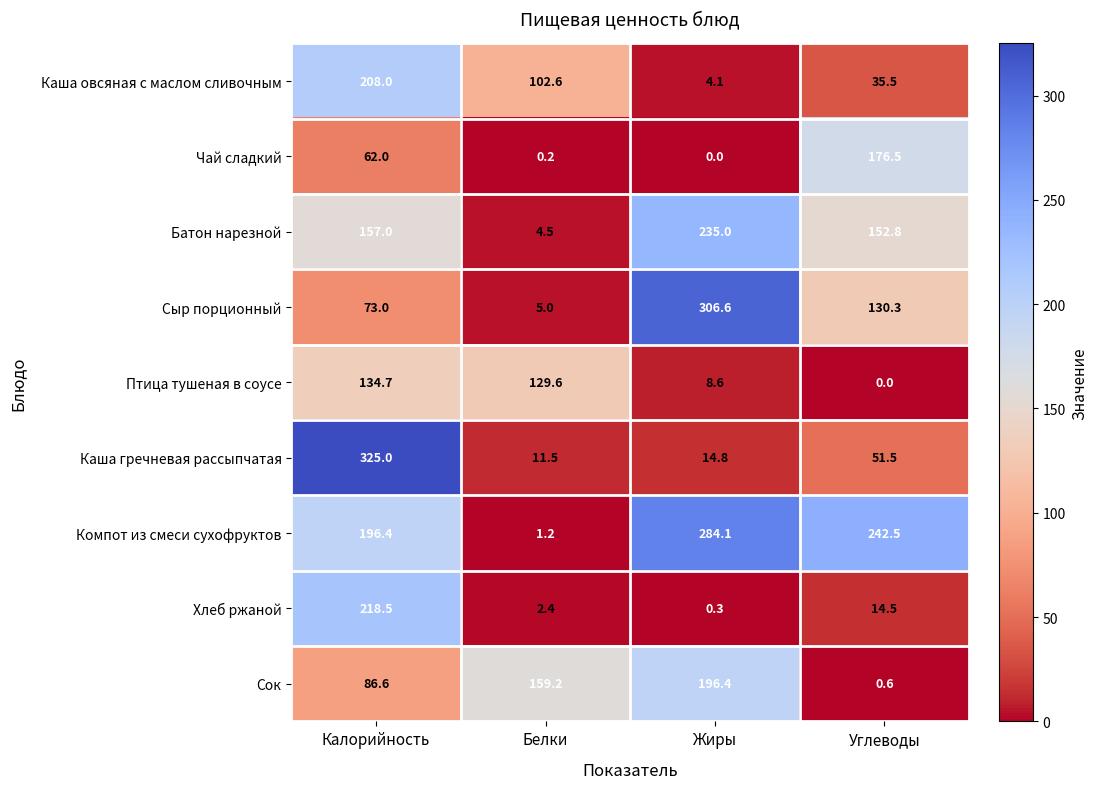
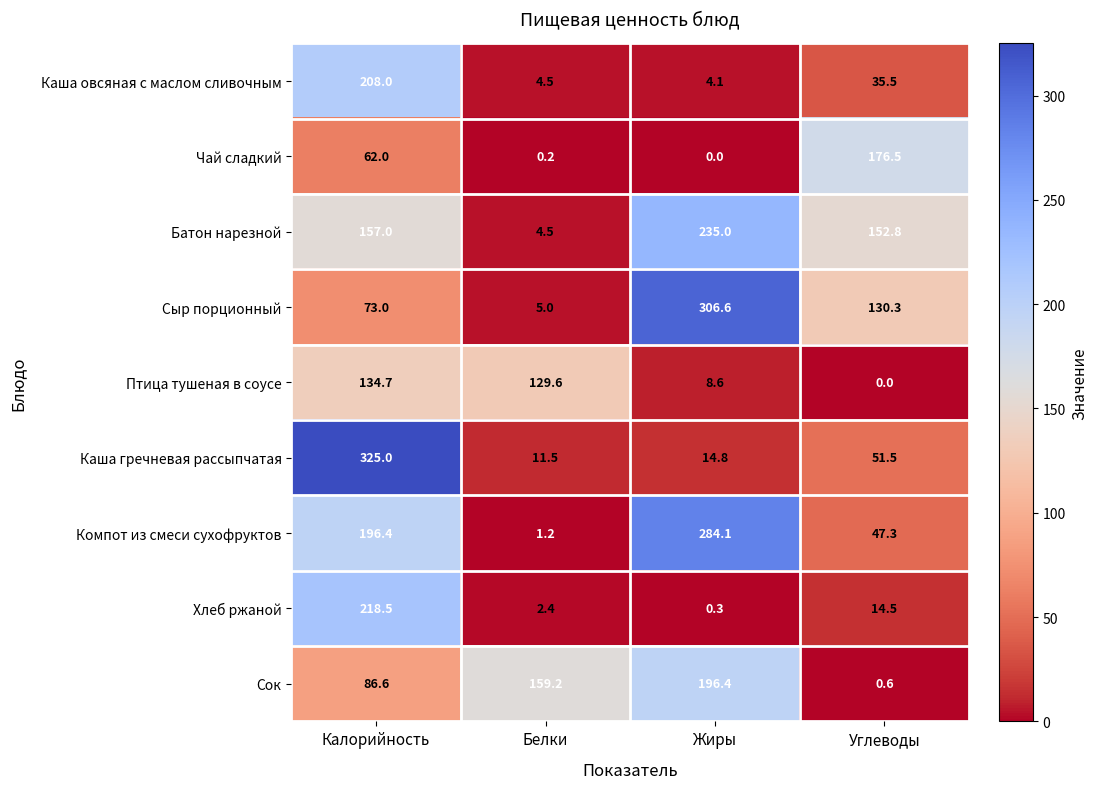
  {
    "Каша овсяная с маслом сливочным": {
      "Калорийность": 208.0,
-     "Белки": 102.6,
+     "Белки": 4.5,
      "Жиры": 4.1,
      "Углеводы": 35.5
    },
    "Чай сладкий": {
      "Калорийность": 62.0,
      "Белки": 0.2,
      "Жиры": 0.0
    },
    "Батон нарезной": {
      "Белки": 4.5,
      "Жиры": 235.0
    },
    "Сыр порционный": {
      "Калорийность": 73.0,
      "Белки": 5.0,
      "Жиры": 306.6,
      "Углеводы": 130.3
    },
    "Птица тушеная в соусе": {
      "Калорийность": 134.7,
      "Белки": 129.6,
      "Жиры": 8.6,
      "Углеводы": 0.0
    },
    "Каша гречневая рассыпчатая": {
      "Калорийность": 325.0,
      "Белки": 11.5,
      "Жиры": 14.8,
      "Углеводы": 51.5
    },
    "Компот из смеси сухофруктов": {
      "Калорийность": 196.4,
      "Белки": 1.2,
      "Жиры": 284.1,
-     "Углеводы": 242.5
+     "Углеводы": 47.3
    },
    "Хлеб ржаной": {
      "Калорийность": 218.5,
      "Белки": 2.4,
      "Жиры": 0.3,
      "Углеводы": 14.5
    },
    "Сок": {
      "Калорийность": 86.6,
      "Жиры": 196.4,
      "Углеводы": 0.6
    }
  }
